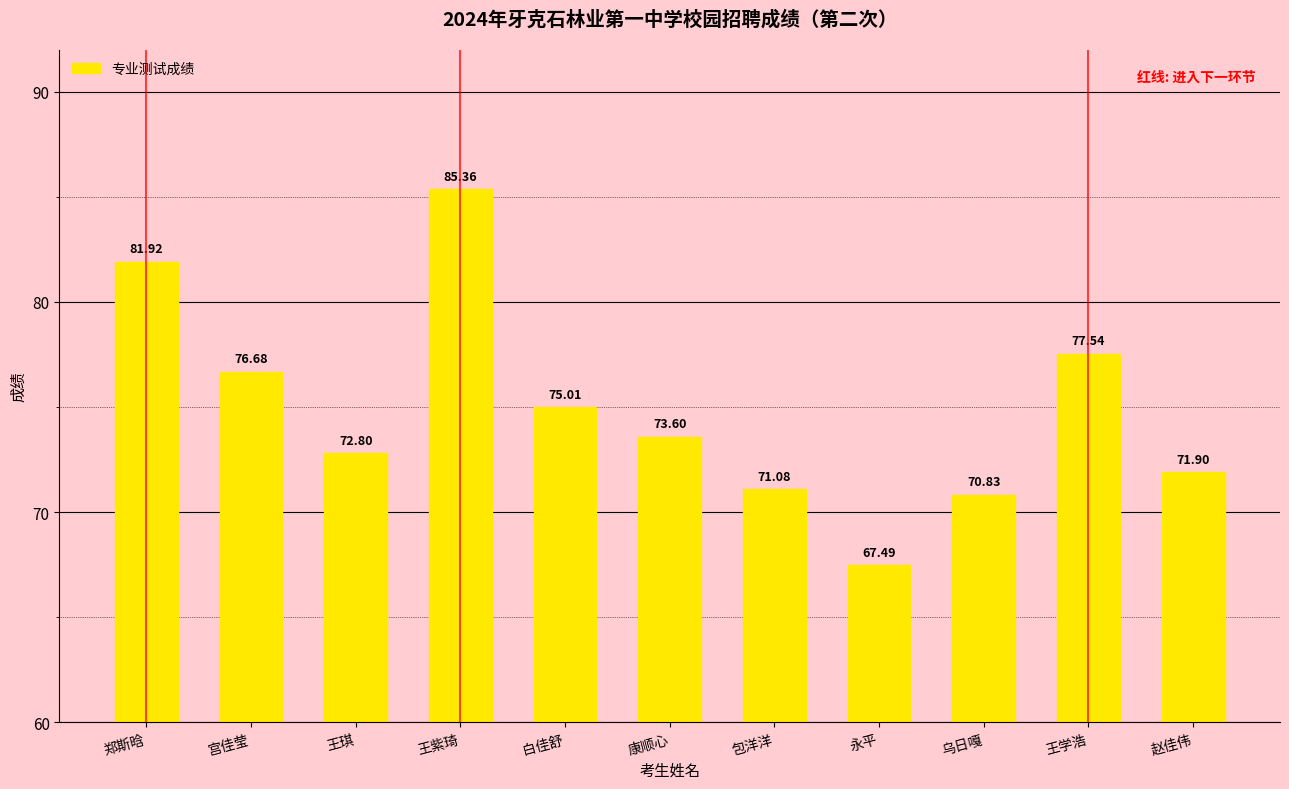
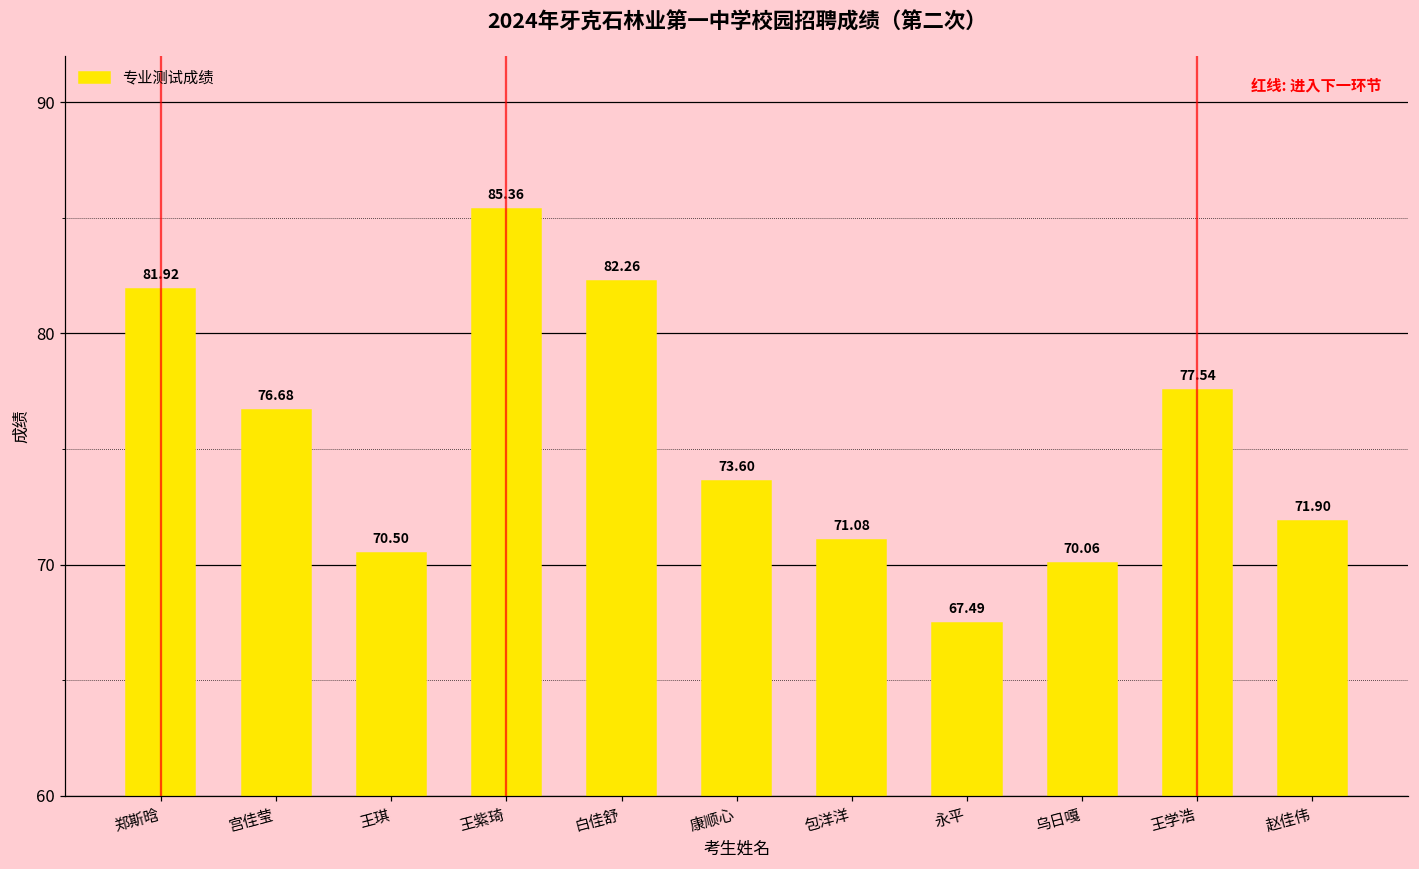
  {
    "郑斯晗": 81.92,
    "宫佳莹": 76.68,
-   "王琪": 72.80,
+   "王琪": 70.50,
    "王紫琦": 85.36,
-   "白佳舒": 75.01,
+   "白佳舒": 82.26,
    "康顺心": 73.60,
    "包洋洋": 71.08,
    "永平": 67.49,
-   "乌日嘎": 70.83,
+   "乌日嘎": 70.06,
    "王学浩": 77.54,
    "赵佳伟": 71.90
  }
